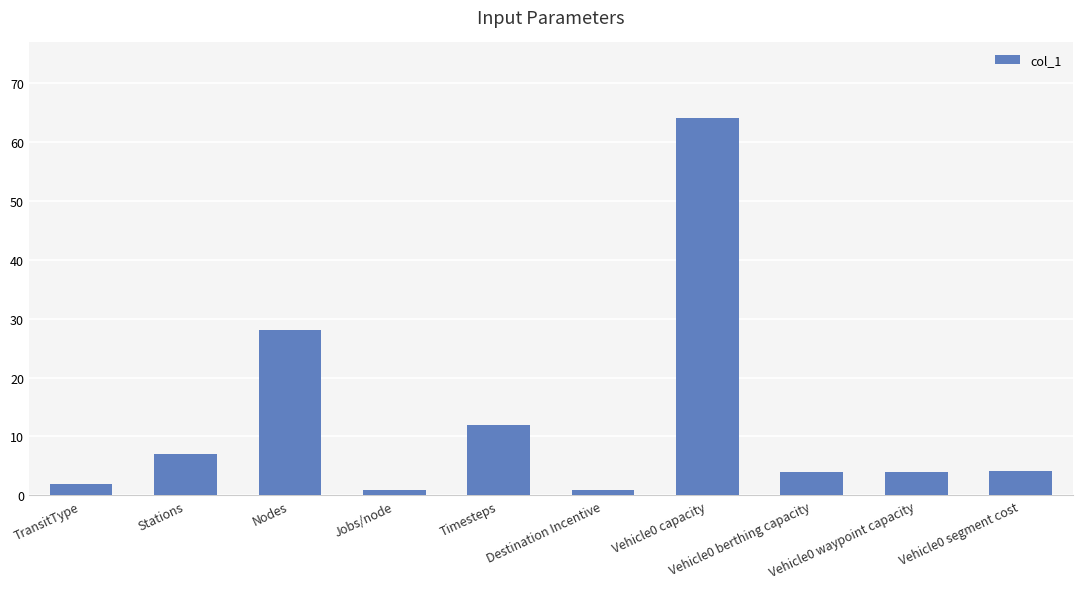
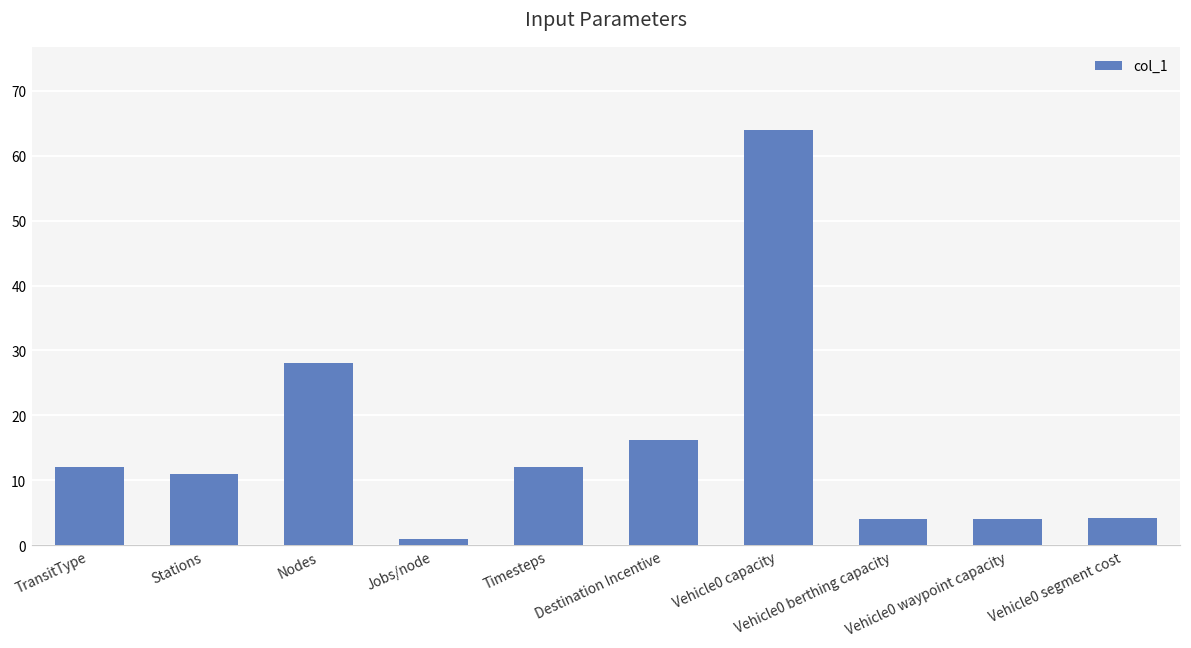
  {
-   "TransitType": 2,
-   "Stations": 7,
+   "TransitType": 12,
+   "Stations": 11,
    "Nodes": 28,
    "Jobs/node": 1,
    "Timesteps": 12,
-   "Destination Incentive": 1,
+   "Destination Incentive": 16,
    "Vehicle0 capacity": 64,
    "Vehicle0 berthing capacity": 4,
    "Vehicle0 waypoint capacity": 4,
    "Vehicle0 segment cost": 4
  }
